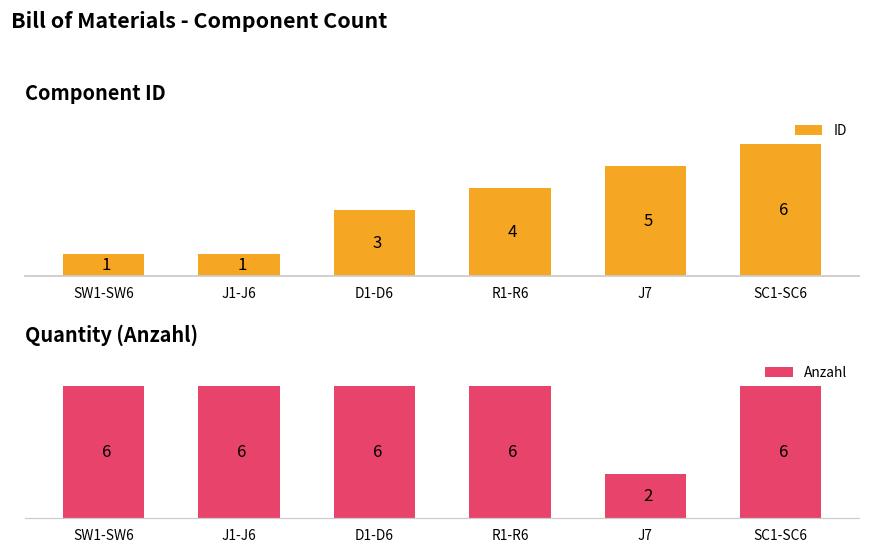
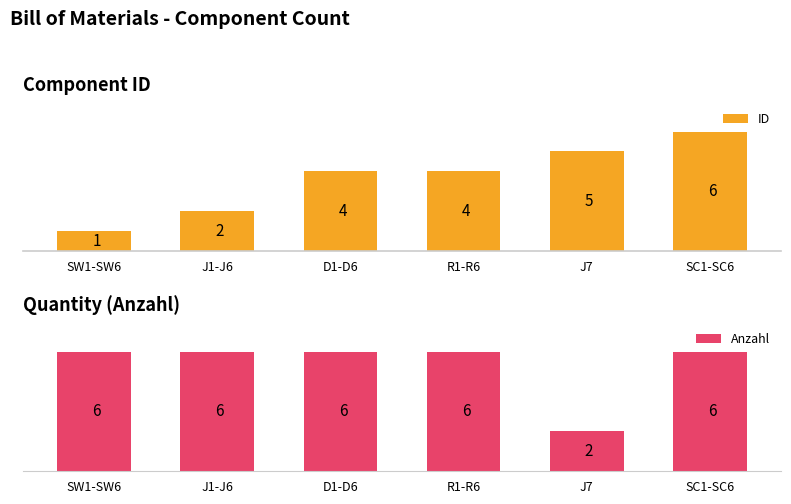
  {
    "Component ID": {
      "SW1-SW6": 1,
-     "J1-J6": 1,
-     "D1-D6": 3,
+     "J1-J6": 2,
+     "D1-D6": 4,
      "R1-R6": 4,
      "J7": 5,
      "SC1-SC6": 6
    },
    "Quantity (Anzahl)": {
      "SW1-SW6": 6,
      "J1-J6": 6,
      "D1-D6": 6,
      "R1-R6": 6,
      "J7": 2,
      "SC1-SC6": 6
    }
  }
